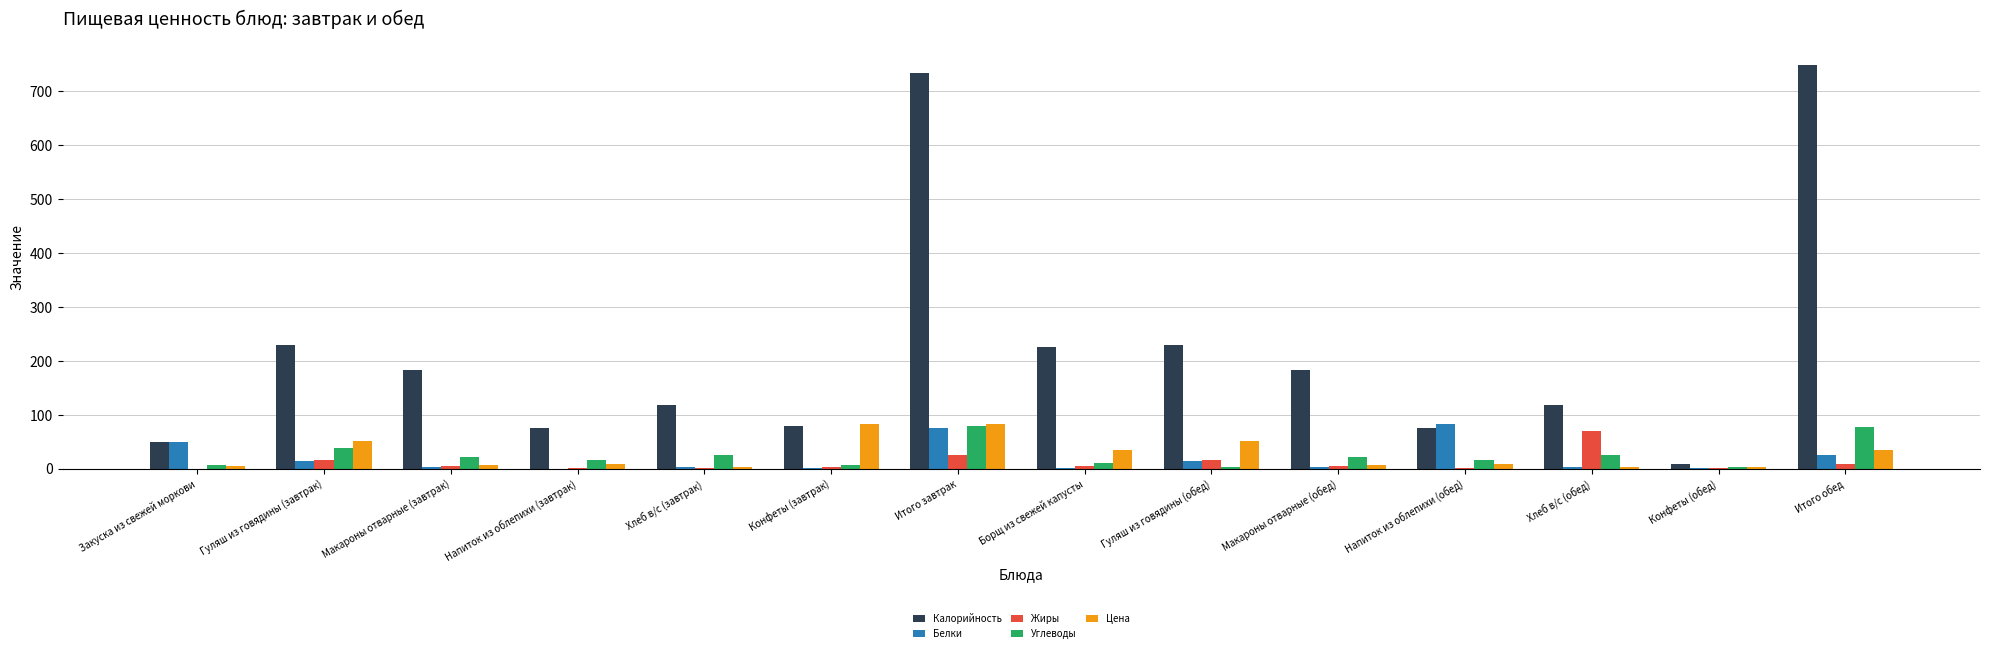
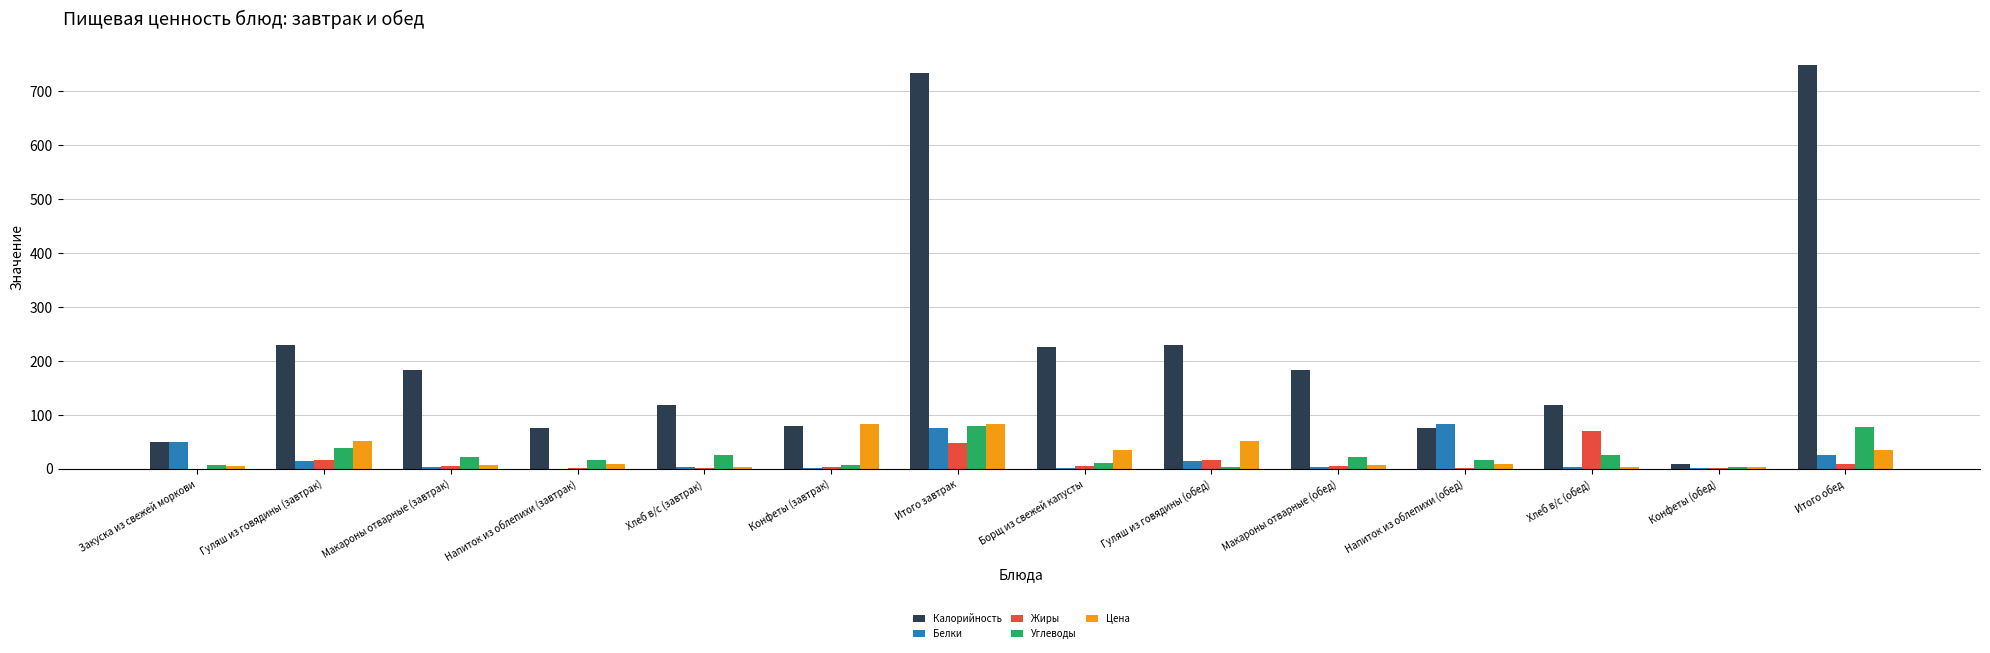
  {
    "Калорийность": {
      "Закуска из свежей моркови": 50,
      "Гуляш из говядины (завтрак)": 230,
      "Макароны отварные (завтрак)": 180,
      "Напиток из облепихи (завтрак)": 80,
      "Хлеб в/с (завтрак)": 120,
      "Конфеты (завтрак)": 80,
      "Итого завтрак": 740,
      "Борщ из свежей капусты": 230,
      "Гуляш из говядины (обед)": 230,
      "Макароны отварные (обед)": 180,
      "Напиток из облепихи (обед)": 80,
      "Хлеб в/с (обед)": 120,
      "Конфеты (обед)": 10,
      "Итого обед": 750
    },
    "Белки": {
      "Закуска из свежей моркови": 50,
      "Гуляш из говядины (завтрак)": 10,
      "Итого завтрак": 70,
      "Гуляш из говядины (обед)": 10,
      "Напиток из облепихи (обед)": 80,
      "Итого обед": 30
    },
    "Жиры": {
      "Гуляш из говядины (завтрак)": 20,
-     "Итого завтрак": 30,
+     "Итого завтрак": 50,
      "Борщ из свежей капусты": 0,
      "Гуляш из говядины (обед)": 20,
      "Хлеб в/с (обед)": 70,
      "Итого обед": 10
    },
    "Углеводы": {
      "Закуска из свежей моркови": 10,
      "Гуляш из говядины (завтрак)": 40,
      "Макароны отварные (завтрак)": 20,
      "Напиток из облепихи (завтрак)": 20,
      "Хлеб в/с (завтрак)": 20,
      "Конфеты (завтрак)": 10,
      "Итого завтрак": 80,
      "Борщ из свежей капусты": 10,
      "Макароны отварные (обед)": 20,
      "Напиток из облепихи (обед)": 20,
      "Хлеб в/с (обед)": 20,
      "Итого обед": 80
    },
    "Цена": {
      "Гуляш из говядины (завтрак)": 50,
      "Макароны отварные (завтрак)": 10,
      "Напиток из облепихи (завтрак)": 10,
      "Конфеты (завтрак)": 80,
      "Итого завтрак": 80,
      "Борщ из свежей капусты": 30,
      "Гуляш из говядины (обед)": 50,
      "Макароны отварные (обед)": 10,
      "Напиток из облепихи (обед)": 10,
      "Итого обед": 30
    }
  }
